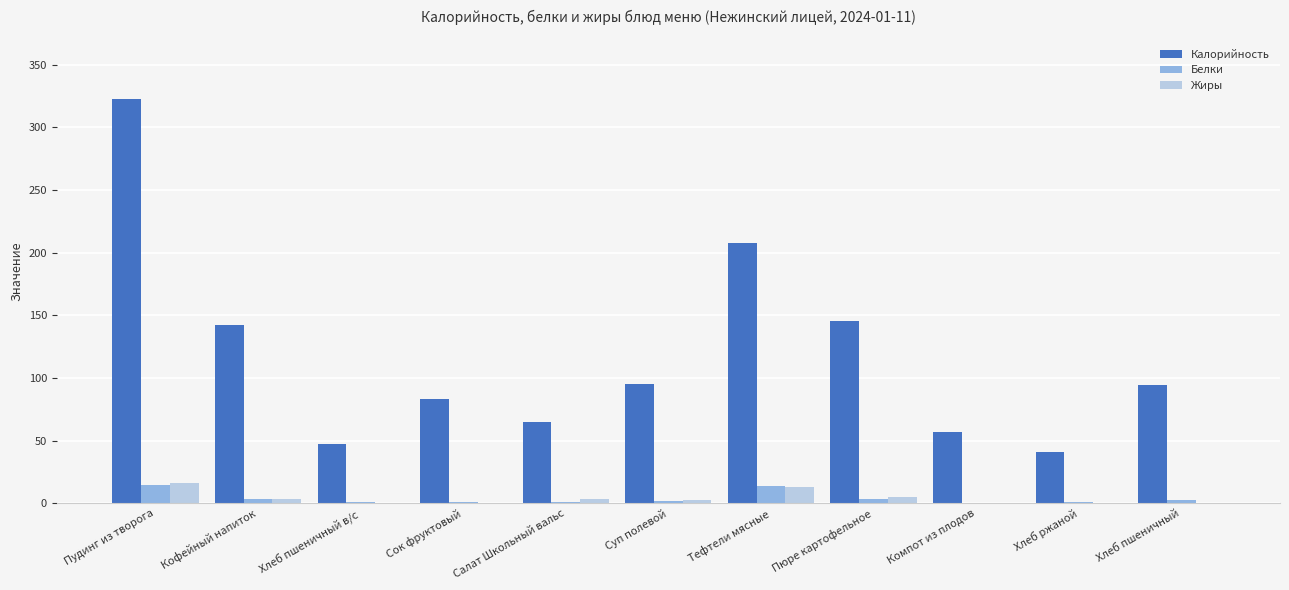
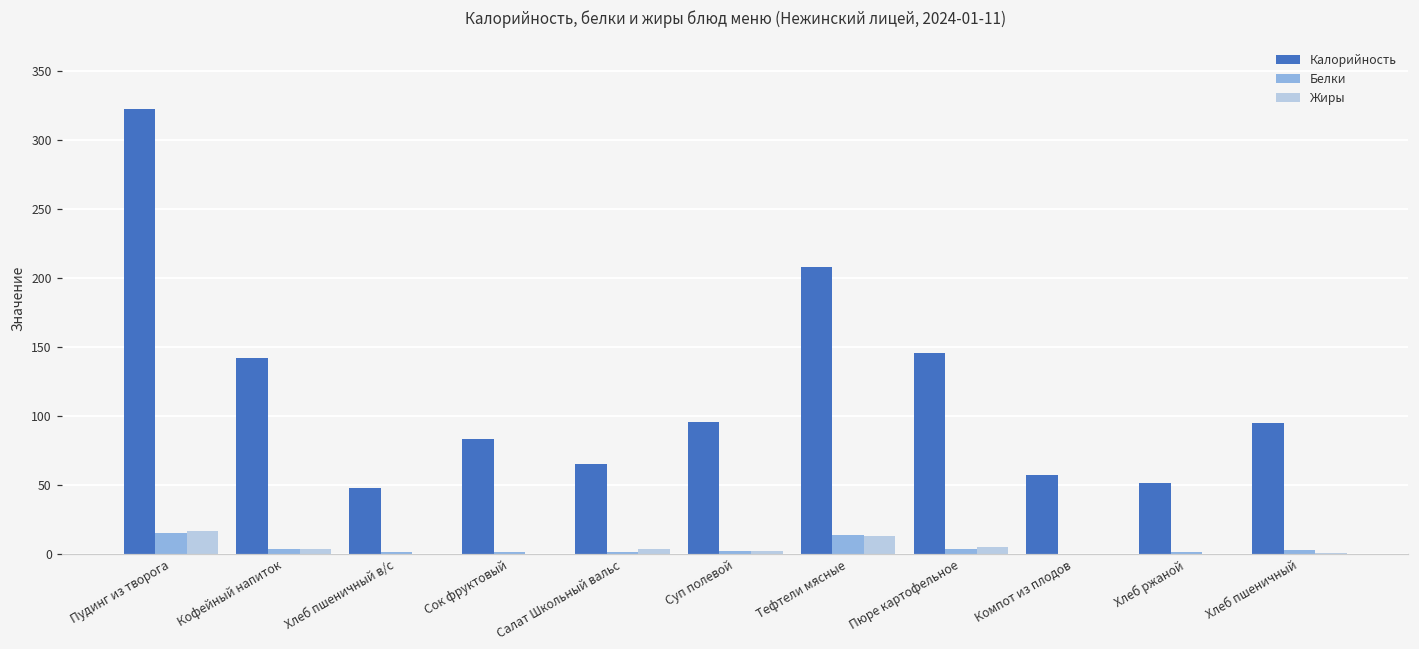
  {
    "Калорийность": {
      "Пудинг из творога": 322,
      "Кофейный напиток": 142,
      "Хлеб пшеничный в/с": 47,
      "Сок фруктовый": 83,
      "Салат Школьный вальс": 65,
      "Суп полевой": 96,
      "Тефтели мясные": 208,
      "Пюре картофельное": 146,
      "Компот из плодов": 57,
-     "Хлеб ржаной": 41,
+     "Хлеб ржаной": 52,
      "Хлеб пшеничный": 95
    }
  }
